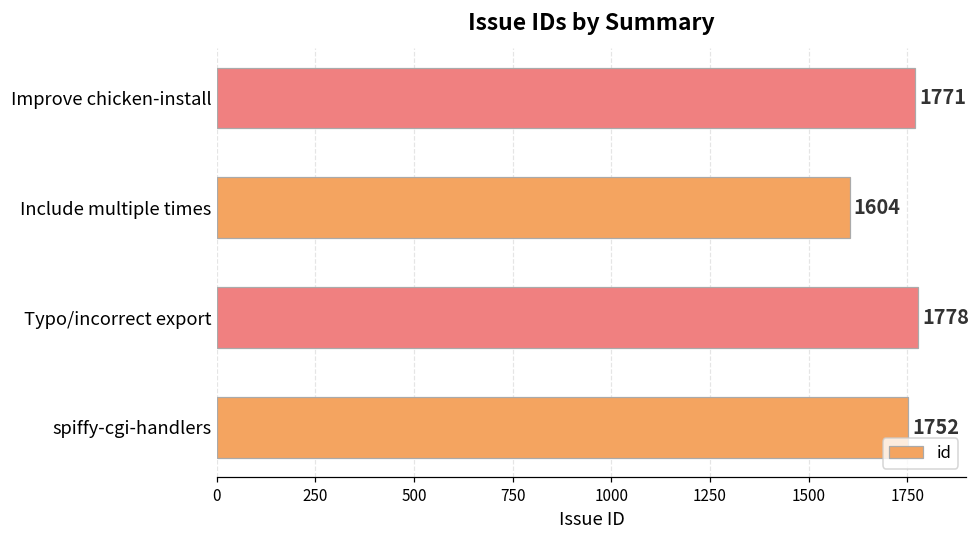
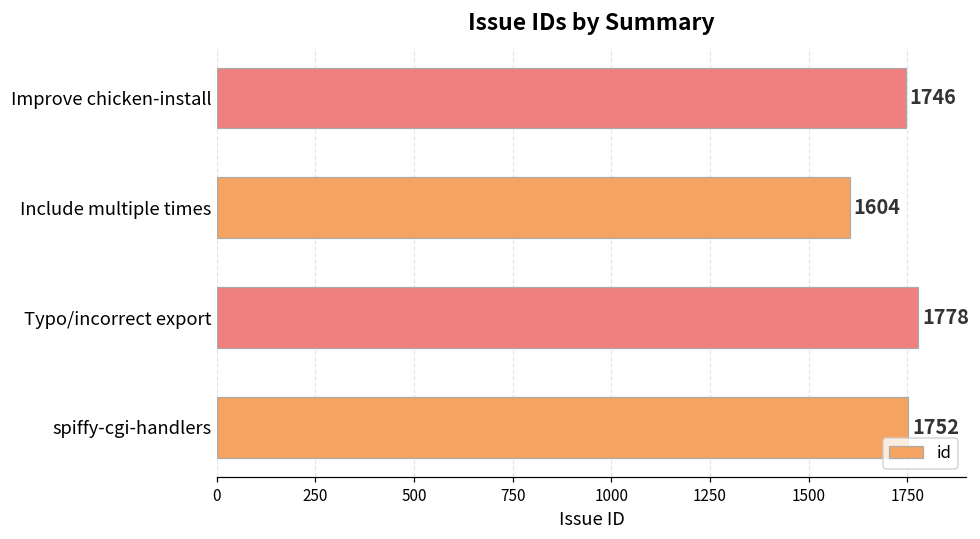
  {
-   "Improve chicken-install": 1771,
+   "Improve chicken-install": 1746,
    "Include multiple times": 1604,
    "Typo/incorrect export": 1778
  }
